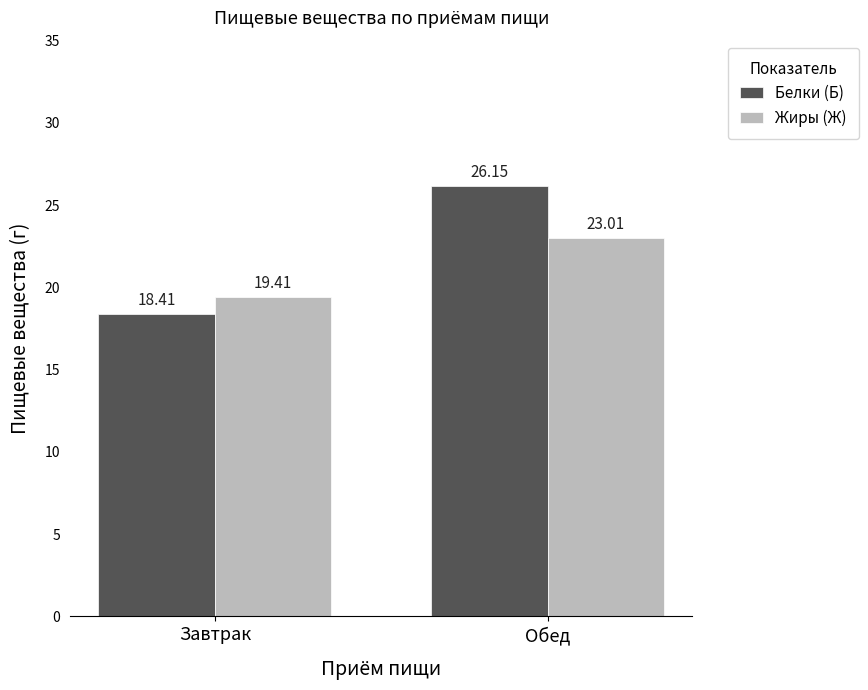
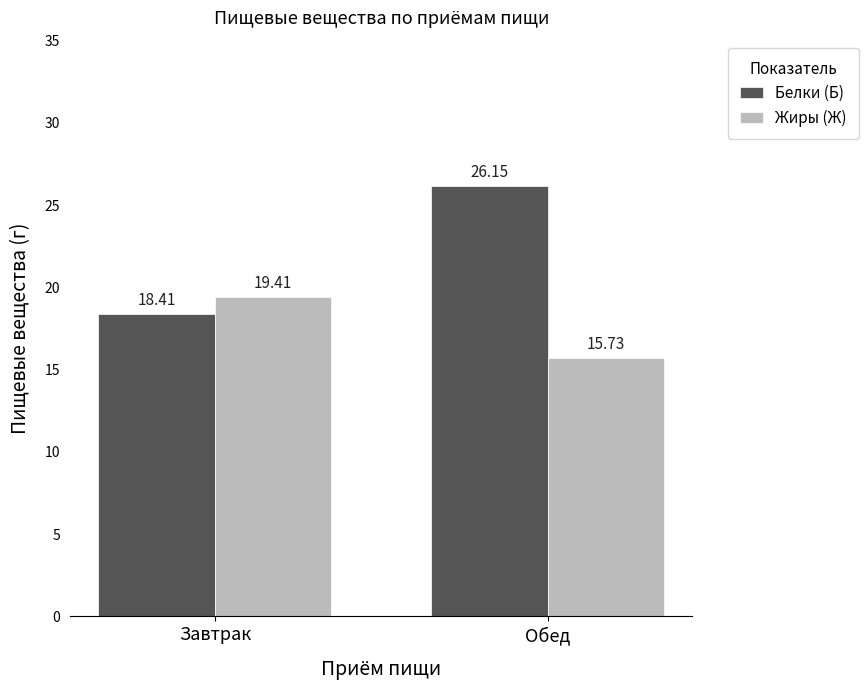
  {
    "Белки (Б)": {
      "Завтрак": 18.41,
      "Обед": 26.15
    },
    "Жиры (Ж)": {
      "Завтрак": 19.41,
-     "Обед": 23.01
+     "Обед": 15.73
    }
  }
